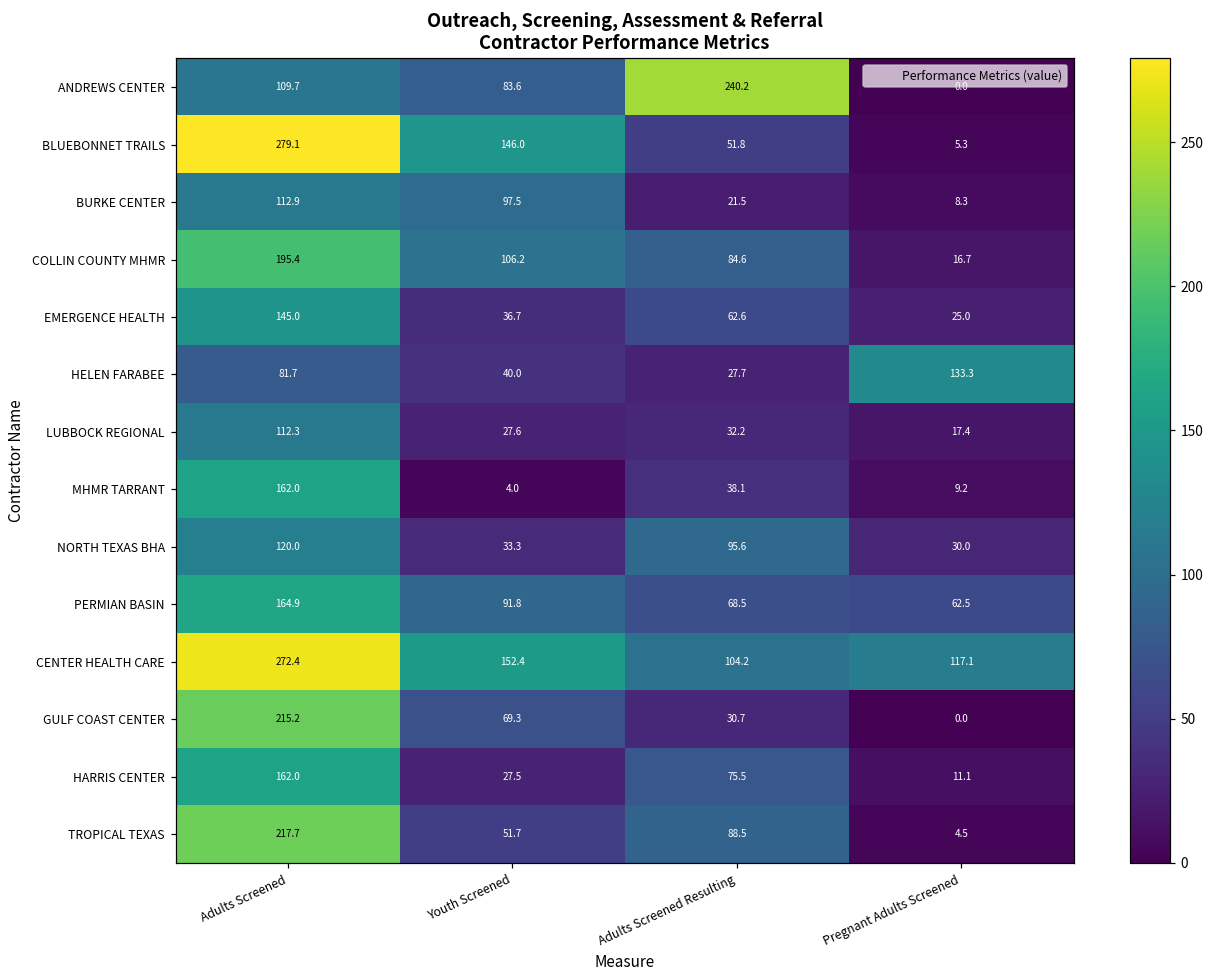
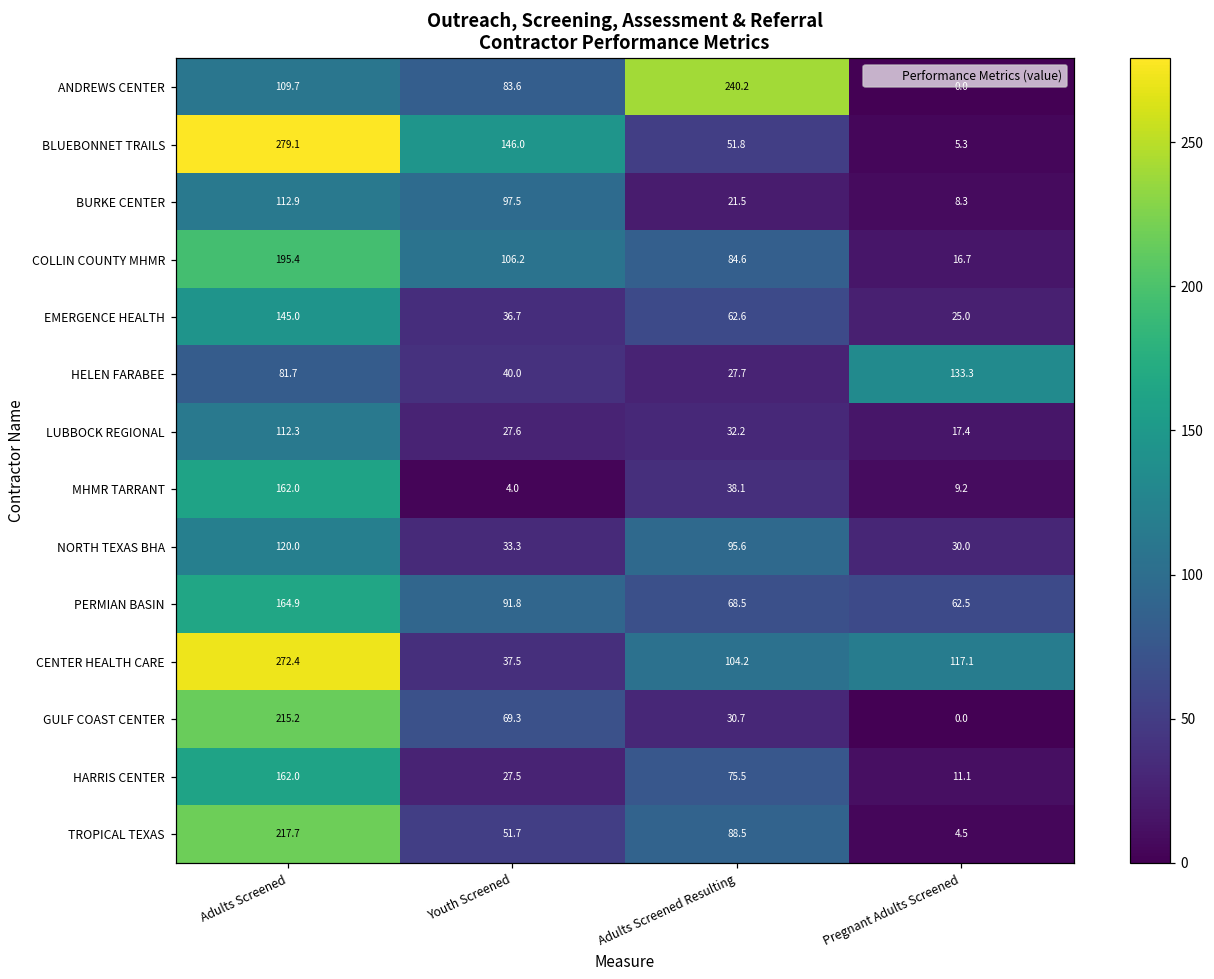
  {
    "ANDREWS CENTER": {
      "Adults Screened": 109.7,
      "Youth Screened": 83.6,
      "Adults Screened Resulting": 240.2
    },
    "BLUEBONNET TRAILS": {
      "Adults Screened": 279.1,
      "Youth Screened": 146.0,
      "Adults Screened Resulting": 51.8,
      "Pregnant Adults Screened": 5.3
    },
    "BURKE CENTER": {
      "Adults Screened": 112.9,
      "Youth Screened": 97.5,
      "Adults Screened Resulting": 21.5,
      "Pregnant Adults Screened": 8.3
    },
    "COLLIN COUNTY MHMR": {
      "Adults Screened": 195.4,
      "Youth Screened": 106.2,
      "Adults Screened Resulting": 84.6,
      "Pregnant Adults Screened": 16.7
    },
    "EMERGENCE HEALTH": {
      "Adults Screened": 145.0,
      "Youth Screened": 36.7,
      "Adults Screened Resulting": 62.6,
      "Pregnant Adults Screened": 25.0
    },
    "HELEN FARABEE": {
      "Adults Screened": 81.7,
      "Youth Screened": 40.0,
      "Adults Screened Resulting": 27.7,
      "Pregnant Adults Screened": 133.3
    },
    "LUBBOCK REGIONAL": {
      "Adults Screened": 112.3,
      "Youth Screened": 27.6,
      "Adults Screened Resulting": 32.2,
      "Pregnant Adults Screened": 17.4
    },
    "MHMR TARRANT": {
      "Adults Screened": 162.0,
      "Youth Screened": 4.0,
      "Adults Screened Resulting": 38.1,
      "Pregnant Adults Screened": 9.2
    },
    "NORTH TEXAS BHA": {
      "Adults Screened": 120.0,
      "Youth Screened": 33.3,
      "Adults Screened Resulting": 95.6,
      "Pregnant Adults Screened": 30.0
    },
    "PERMIAN BASIN": {
      "Adults Screened": 164.9,
      "Youth Screened": 91.8,
      "Adults Screened Resulting": 68.5,
      "Pregnant Adults Screened": 62.5
    },
    "CENTER HEALTH CARE": {
      "Adults Screened": 272.4,
-     "Youth Screened": 152.4,
+     "Youth Screened": 37.5,
      "Adults Screened Resulting": 104.2,
      "Pregnant Adults Screened": 117.1
    },
    "GULF COAST CENTER": {
      "Adults Screened": 215.2,
      "Youth Screened": 69.3,
      "Adults Screened Resulting": 30.7,
      "Pregnant Adults Screened": 0.0
    },
    "HARRIS CENTER": {
      "Adults Screened": 162.0,
      "Youth Screened": 27.5,
      "Adults Screened Resulting": 75.5,
      "Pregnant Adults Screened": 11.1
    },
    "TROPICAL TEXAS": {
      "Adults Screened": 217.7,
      "Youth Screened": 51.7,
      "Adults Screened Resulting": 88.5,
      "Pregnant Adults Screened": 4.5
    }
  }
